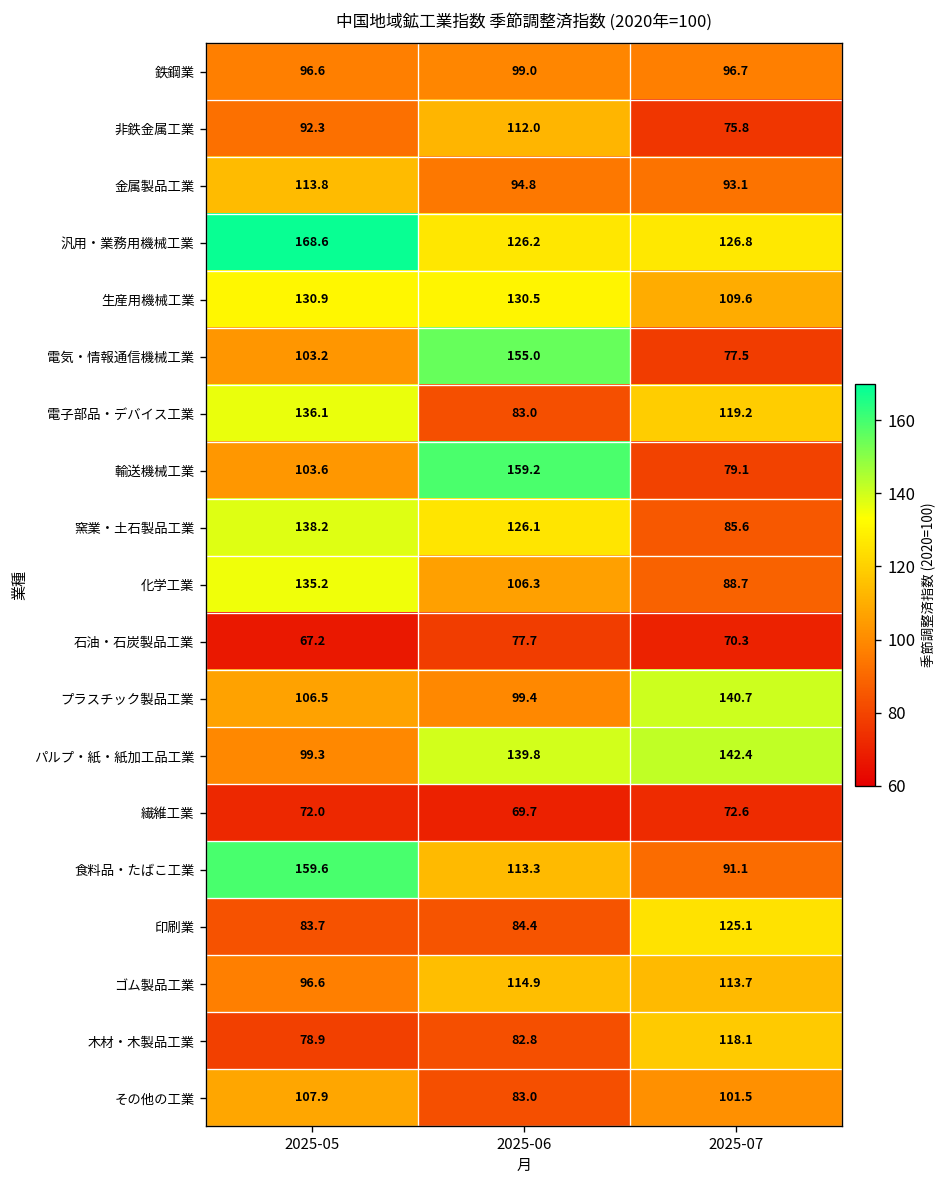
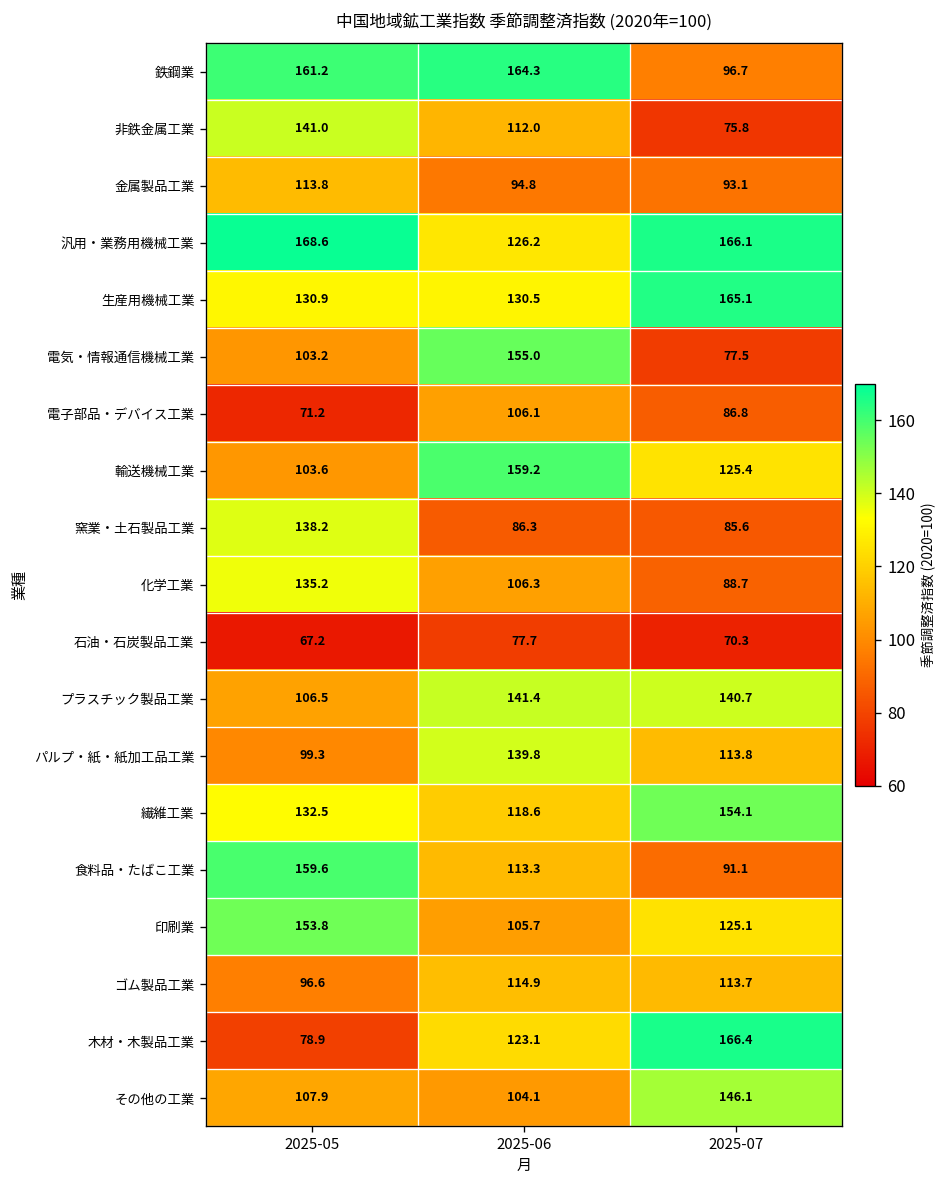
  {
    "鉄鋼業": {
-     "2025-05": 96.6,
-     "2025-06": 99.0,
+     "2025-05": 161.2,
+     "2025-06": 164.3,
      "2025-07": 96.7
    },
    "非鉄金属工業": {
-     "2025-05": 92.3,
+     "2025-05": 141.0,
      "2025-06": 112.0,
      "2025-07": 75.8
    },
    "金属製品工業": {
      "2025-05": 113.8,
      "2025-06": 94.8,
      "2025-07": 93.1
    },
    "汎用・業務用機械工業": {
      "2025-05": 168.6,
      "2025-06": 126.2,
-     "2025-07": 126.8
+     "2025-07": 166.1
    },
    "生産用機械工業": {
      "2025-05": 130.9,
      "2025-06": 130.5,
-     "2025-07": 109.6
+     "2025-07": 165.1
    },
    "電気・情報通信機械工業": {
      "2025-05": 103.2,
      "2025-06": 155.0,
      "2025-07": 77.5
    },
    "電子部品・デバイス工業": {
-     "2025-05": 136.1,
-     "2025-06": 83.0,
-     "2025-07": 119.2
+     "2025-05": 71.2,
+     "2025-06": 106.1,
+     "2025-07": 86.8
    },
    "輸送機械工業": {
      "2025-05": 103.6,
      "2025-06": 159.2,
-     "2025-07": 79.1
+     "2025-07": 125.4
    },
    "窯業・土石製品工業": {
      "2025-05": 138.2,
-     "2025-06": 126.1,
+     "2025-06": 86.3,
      "2025-07": 85.6
    },
    "化学工業": {
      "2025-05": 135.2,
      "2025-06": 106.3,
      "2025-07": 88.7
    },
    "石油・石炭製品工業": {
      "2025-05": 67.2,
      "2025-06": 77.7,
      "2025-07": 70.3
    },
    "プラスチック製品工業": {
      "2025-05": 106.5,
-     "2025-06": 99.4,
+     "2025-06": 141.4,
      "2025-07": 140.7
    },
    "パルプ・紙・紙加工品工業": {
      "2025-05": 99.3,
      "2025-06": 139.8,
-     "2025-07": 142.4
+     "2025-07": 113.8
    },
    "繊維工業": {
-     "2025-05": 72.0,
-     "2025-06": 69.7,
-     "2025-07": 72.6
+     "2025-05": 132.5,
+     "2025-06": 118.6,
+     "2025-07": 154.1
    },
    "食料品・たばこ工業": {
      "2025-05": 159.6,
      "2025-06": 113.3,
      "2025-07": 91.1
    },
    "印刷業": {
-     "2025-05": 83.7,
-     "2025-06": 84.4,
+     "2025-05": 153.8,
+     "2025-06": 105.7,
      "2025-07": 125.1
    },
    "ゴム製品工業": {
      "2025-05": 96.6,
      "2025-06": 114.9,
      "2025-07": 113.7
    },
    "木材・木製品工業": {
      "2025-05": 78.9,
-     "2025-06": 82.8,
-     "2025-07": 118.1
+     "2025-06": 123.1,
+     "2025-07": 166.4
    },
    "その他の工業": {
      "2025-05": 107.9,
-     "2025-06": 83.0,
-     "2025-07": 101.5
+     "2025-06": 104.1,
+     "2025-07": 146.1
    }
  }
